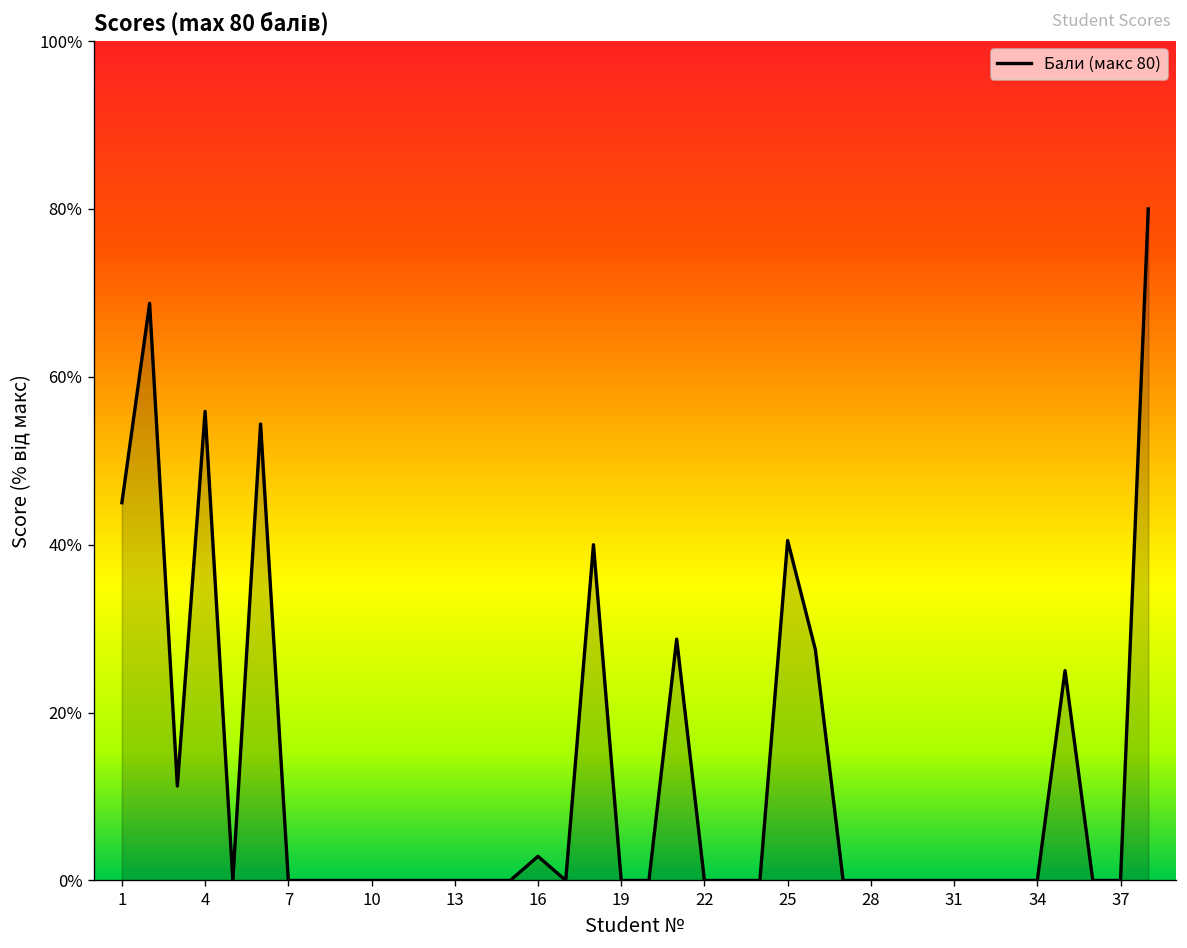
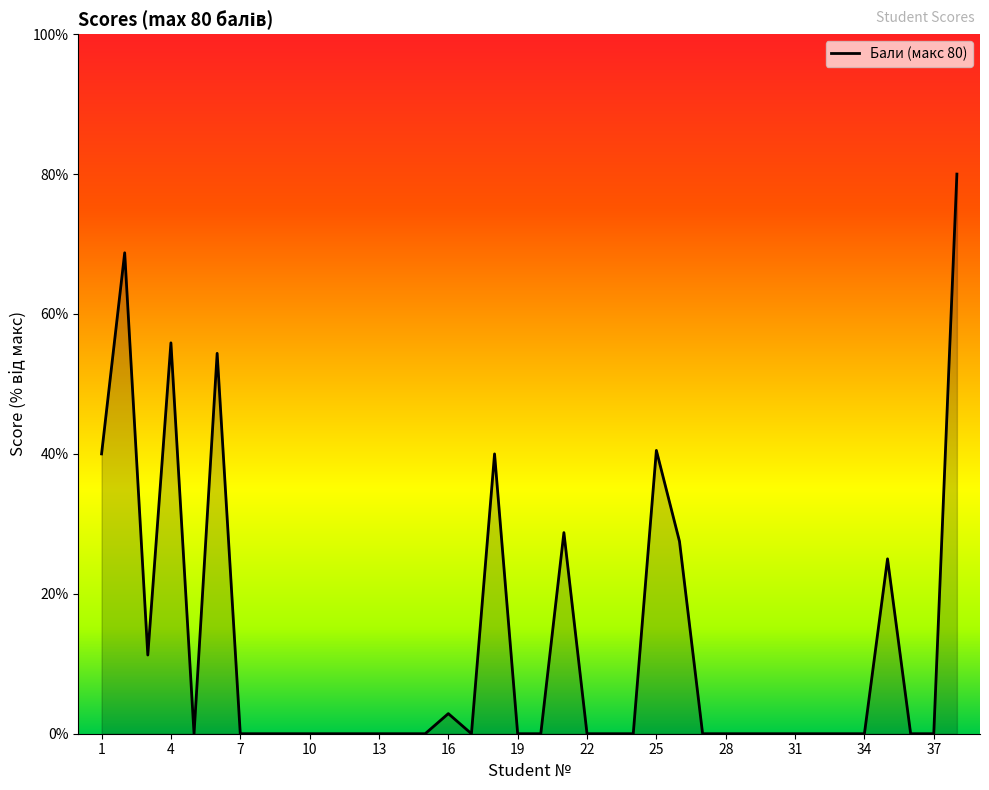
  {
-   "1": "45%",
+   "1": "40%",
    "4": "56%",
    "7": "0%",
    "10": "0%",
    "13": "0%",
    "16": "3%",
    "19": "0%",
    "22": "0%",
    "25": "41%",
    "28": "0%",
    "31": "0%",
    "34": "0%",
    "37": "0%"
  }
